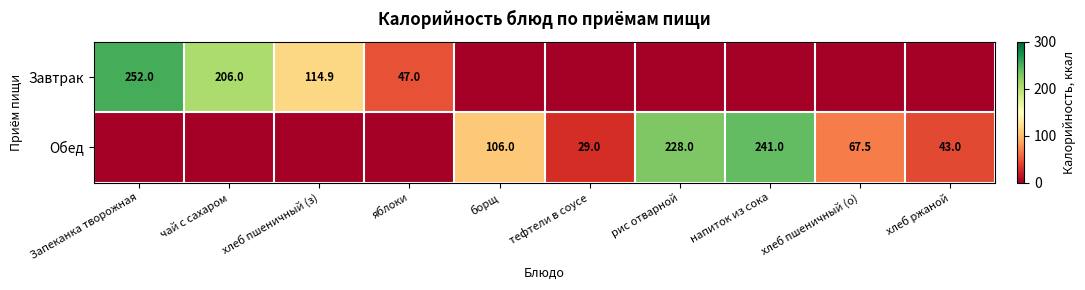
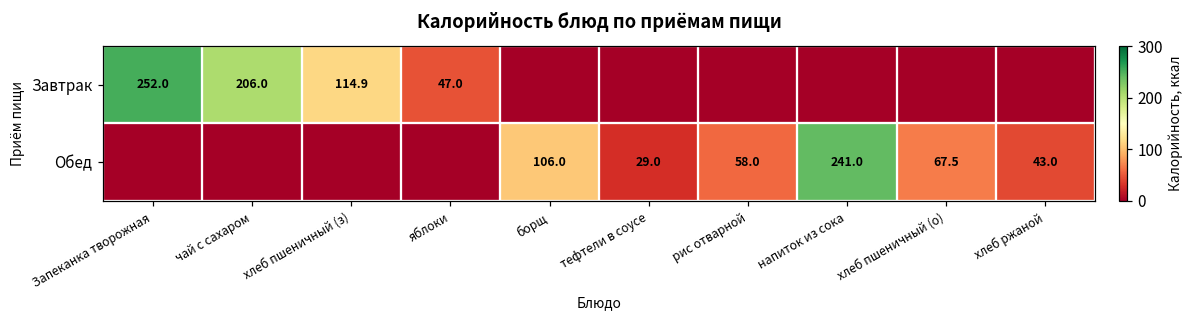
  {
    "Завтрак": {
      "Запеканка творожная": 252.0,
      "чай с сахаром": 206.0,
      "хлеб пшеничный (з)": 114.9,
      "яблоки": 47.0
    },
    "Обед": {
      "борщ": 106.0,
      "тефтели в соусе": 29.0,
-     "рис отварной": 228.0,
+     "рис отварной": 58.0,
      "напиток из сока": 241.0,
      "хлеб пшеничный (о)": 67.5,
      "хлеб ржаной": 43.0
    }
  }
